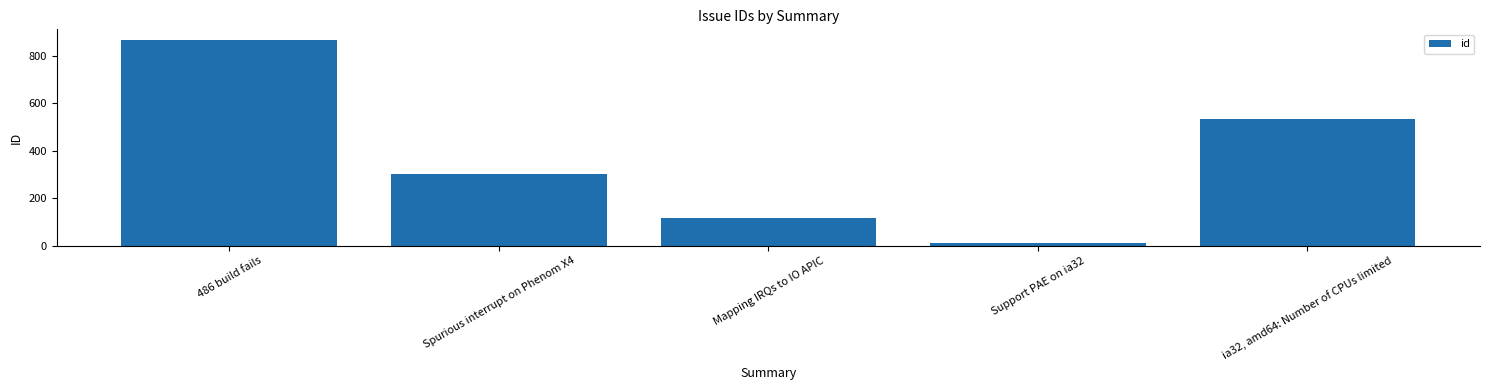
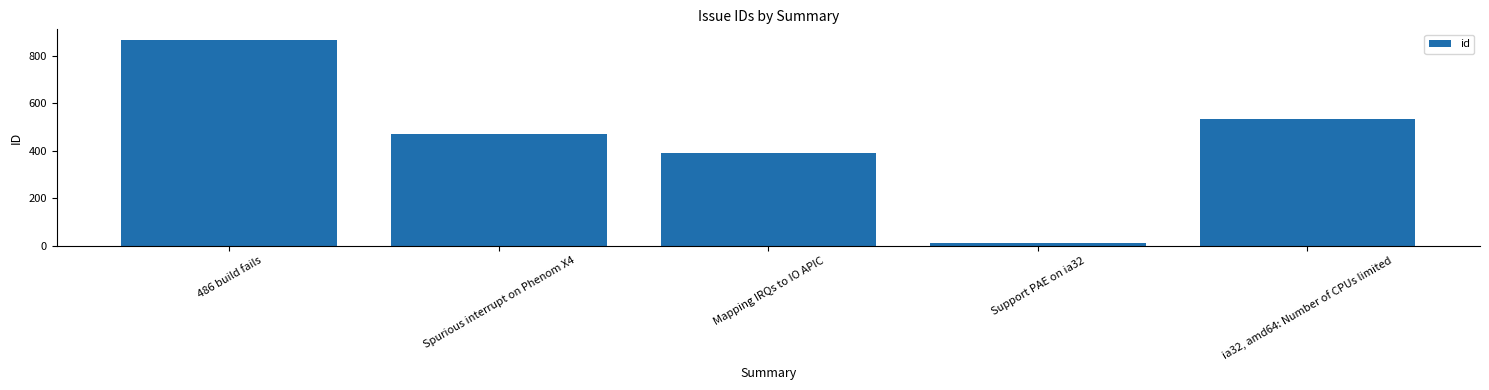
  {
    "486 build fails": 870,
-   "Spurious interrupt on Phenom X4": 300,
-   "Mapping IRQs to IO APIC": 120,
+   "Spurious interrupt on Phenom X4": 470,
+   "Mapping IRQs to IO APIC": 390,
    "Support PAE on ia32": 10,
    "ia32, amd64: Number of CPUs limited": 530
  }
